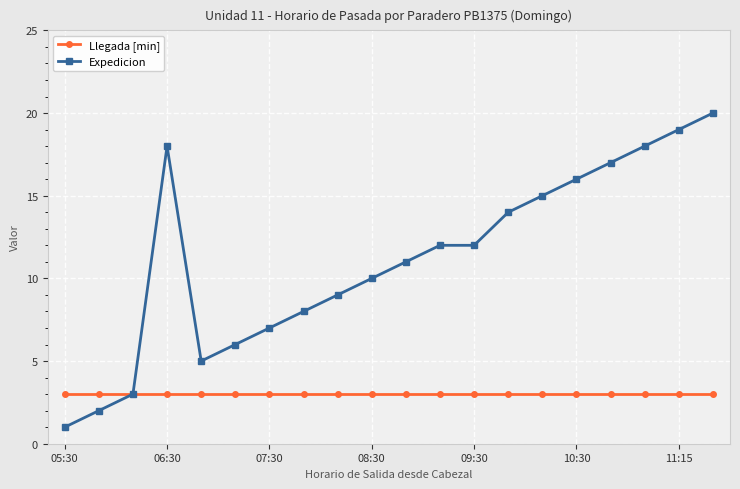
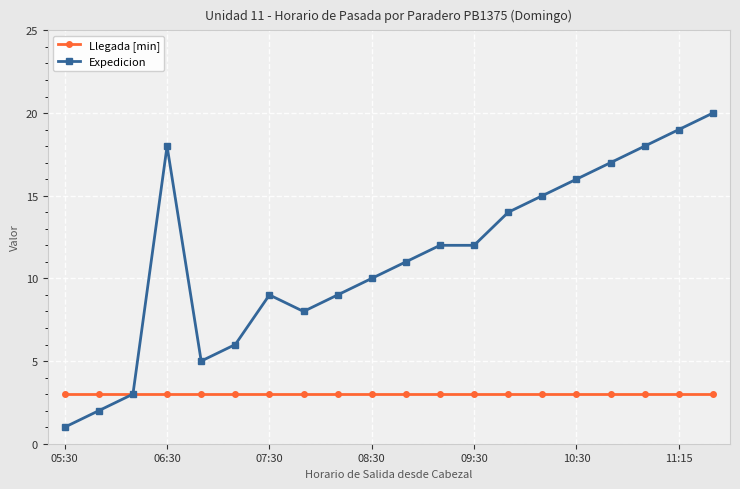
  {
    "Llegada [min]": {
      "05:30": 3,
      "06:30": 3,
      "07:30": 3,
      "08:30": 3,
      "09:30": 3,
      "10:30": 3,
      "11:15": 3
    },
    "Expedicion": {
      "05:30": 1,
      "06:30": 18,
-     "07:30": 7,
+     "07:30": 9,
      "08:30": 10,
      "09:30": 12,
      "10:30": 16,
      "11:15": 19
    }
  }
